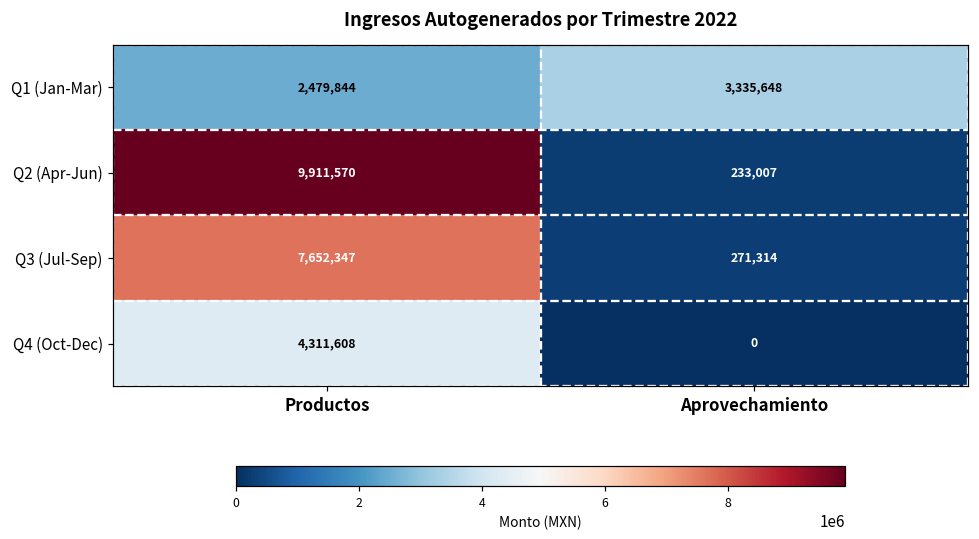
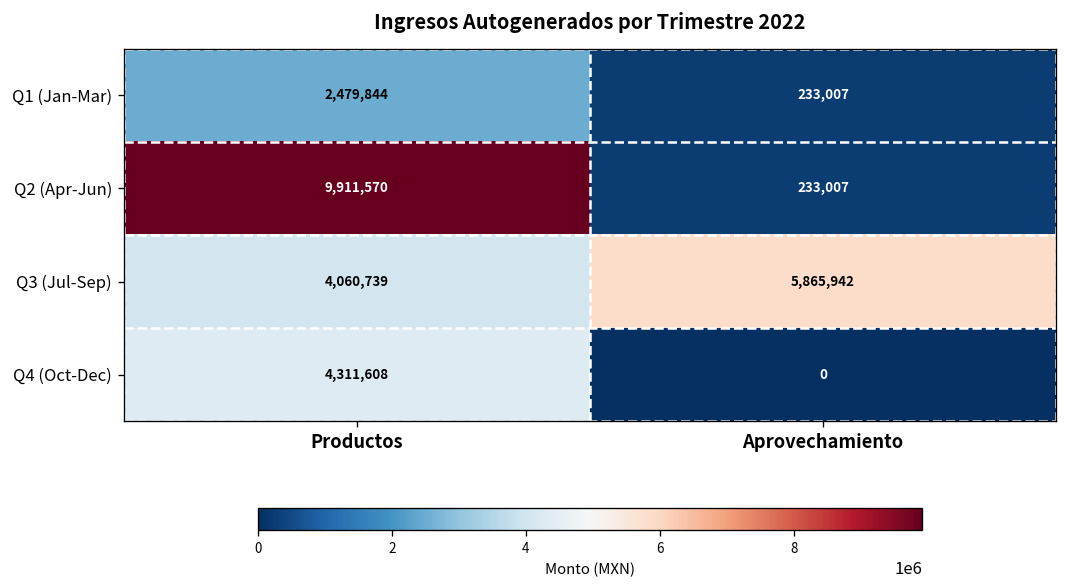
  {
    "Q1 (Jan-Mar)": {
      "Productos": "2,479,844",
-     "Aprovechamiento": "3,335,648"
+     "Aprovechamiento": "233,007"
    },
    "Q2 (Apr-Jun)": {
      "Productos": "9,911,570",
      "Aprovechamiento": "233,007"
    },
    "Q3 (Jul-Sep)": {
-     "Productos": "7,652,347",
-     "Aprovechamiento": "271,314"
+     "Productos": "4,060,739",
+     "Aprovechamiento": "5,865,942"
    },
    "Q4 (Oct-Dec)": {
      "Productos": "4,311,608",
      "Aprovechamiento": "0"
    }
  }
